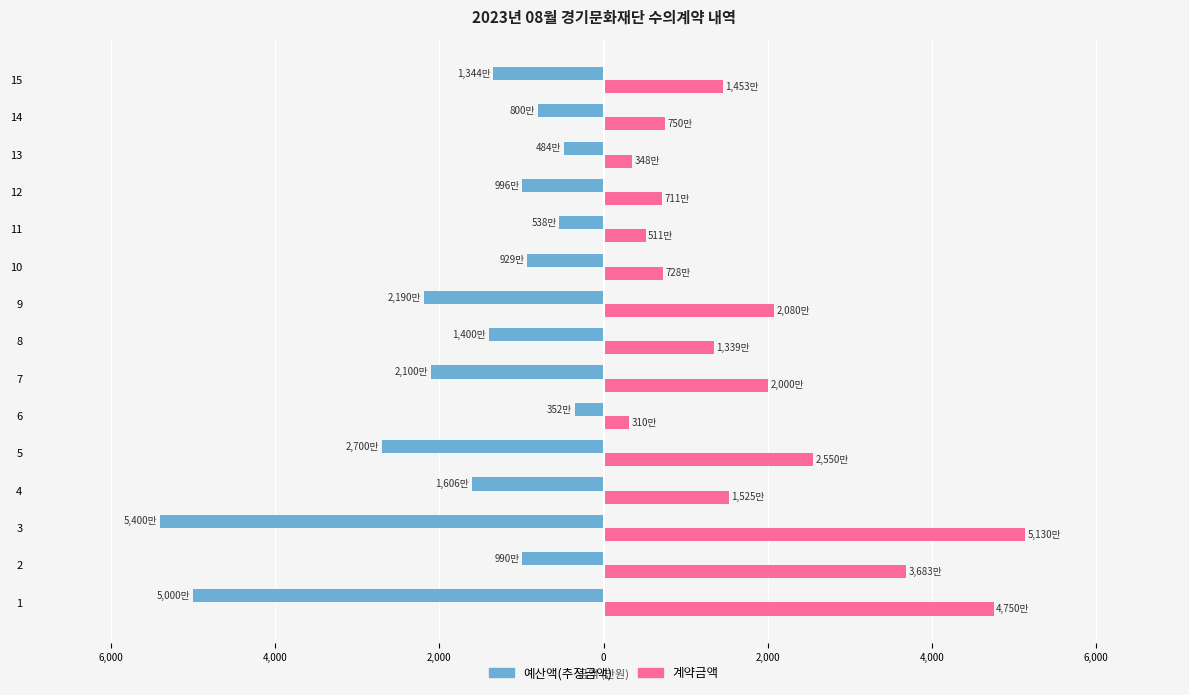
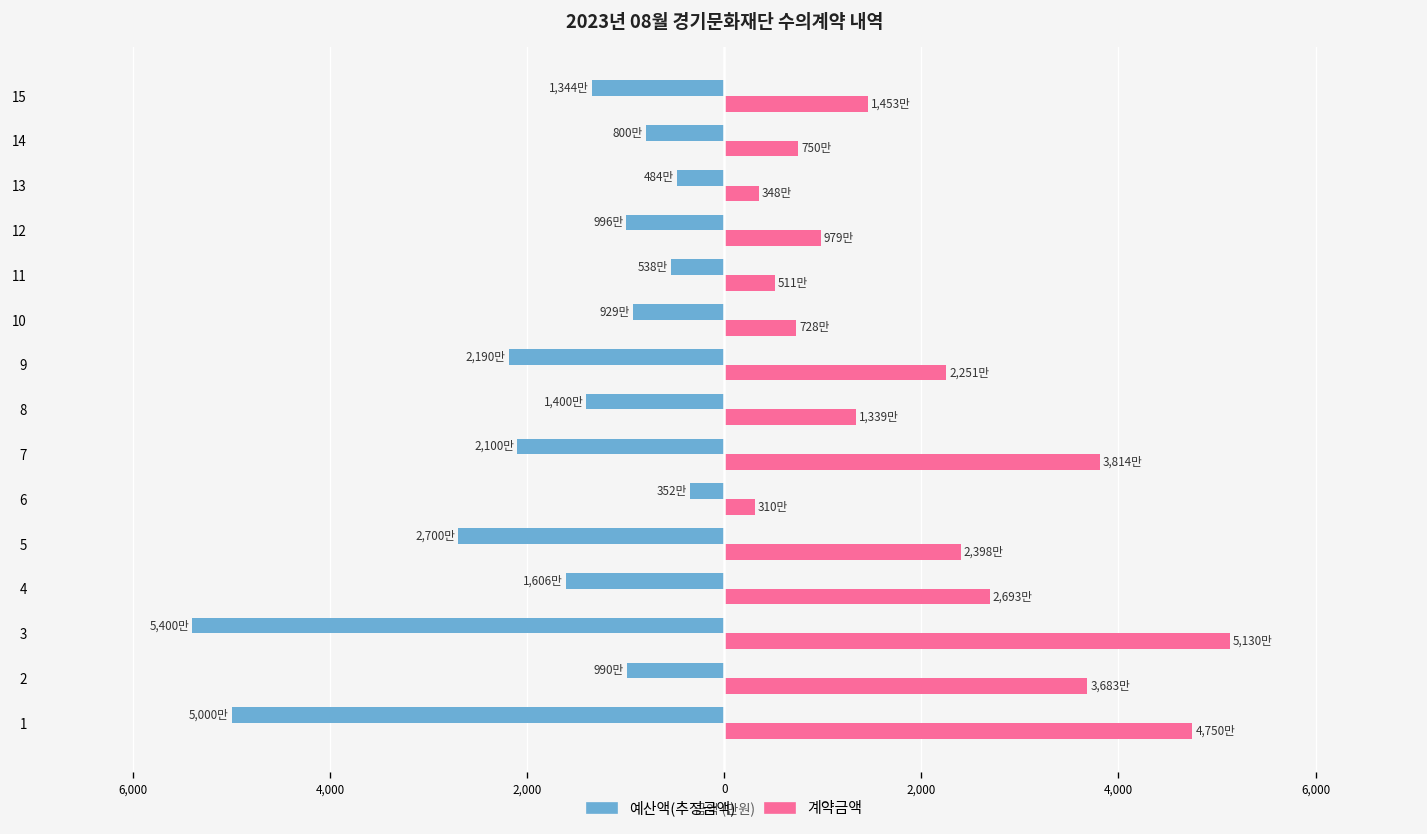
  {
    "계약금액": {
      "15": "1,453만",
      "14": "750만",
      "13": "348만",
-     "12": "711만",
+     "12": "979만",
      "11": "511만",
      "10": "728만",
-     "9": "2,080만",
+     "9": "2,251만",
      "8": "1,339만",
-     "7": "2,000만",
+     "7": "3,814만",
      "6": "310만",
-     "5": "2,550만",
-     "4": "1,525만",
+     "5": "2,398만",
+     "4": "2,693만",
      "3": "5,130만",
      "2": "3,683만",
      "1": "4,750만"
    }
  }
